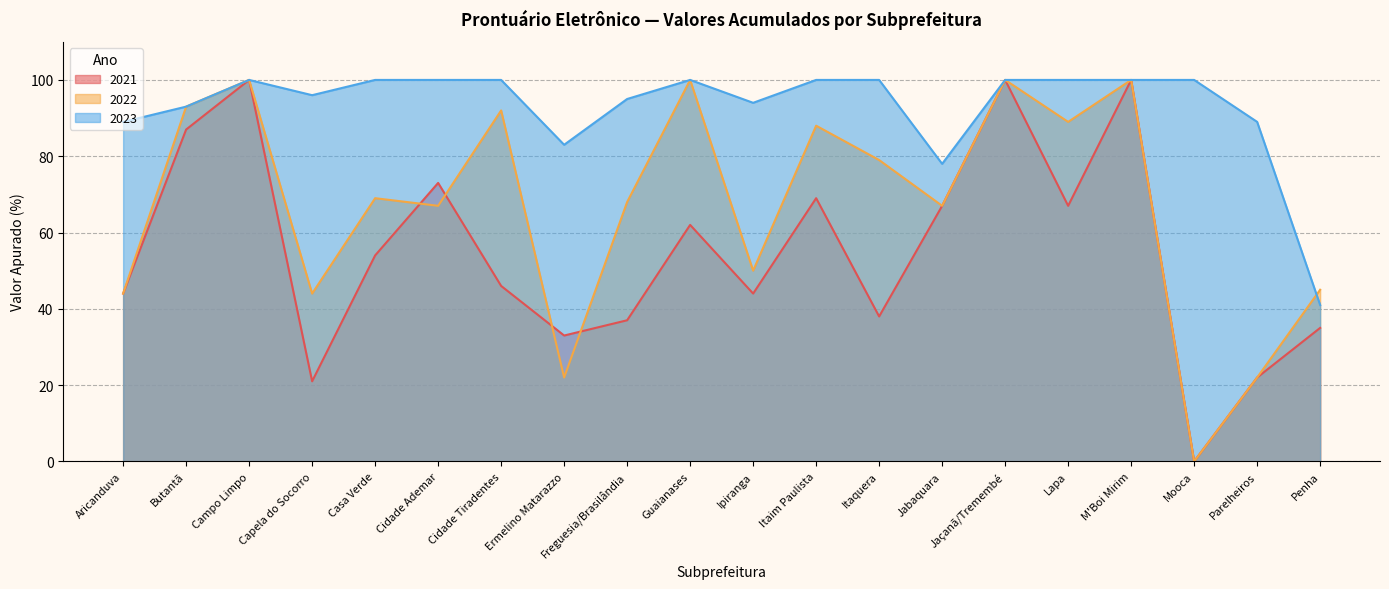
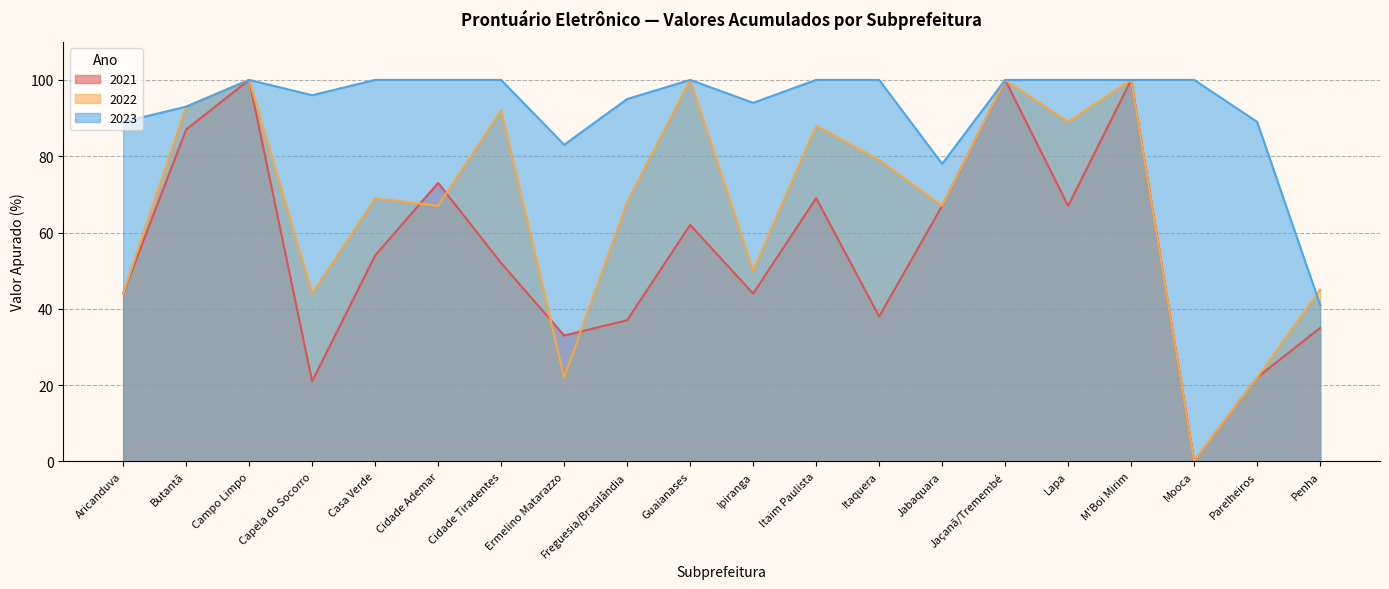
  {
    "2021": {
      "Butantã": 87,
      "Capela do Socorro": 21,
      "Casa Verde": 54,
      "Cidade Ademar": 73,
-     "Cidade Tiradentes": 46,
+     "Cidade Tiradentes": 52,
      "Ermelino Matarazzo": 33,
      "Freguesia/Brasilândia": 37,
      "Guaianases": 62,
      "Ipiranga": 44,
      "Itaim Paulista": 69,
      "Itaquera": 38,
      "Lapa": 67,
      "Penha": 35
    },
    "2022": {
      "Capela do Socorro": 44,
      "Casa Verde": 69,
      "Cidade Ademar": 67,
      "Cidade Tiradentes": 92,
      "Ermelino Matarazzo": 22,
      "Freguesia/Brasilândia": 68,
      "Ipiranga": 50,
      "Itaim Paulista": 88,
      "Itaquera": 79,
      "Lapa": 89,
      "Penha": 45
    },
    "2023": {
      "Capela do Socorro": 96,
      "Casa Verde": 100,
      "Cidade Ademar": 100,
      "Cidade Tiradentes": 100,
      "Ermelino Matarazzo": 83,
      "Freguesia/Brasilândia": 95,
      "Ipiranga": 94,
      "Itaim Paulista": 100,
      "Itaquera": 100,
      "Jabaquara": 78,
      "Lapa": 100,
      "Mooca": 100,
      "Parelheiros": 89,
      "Penha": 41
    }
  }
